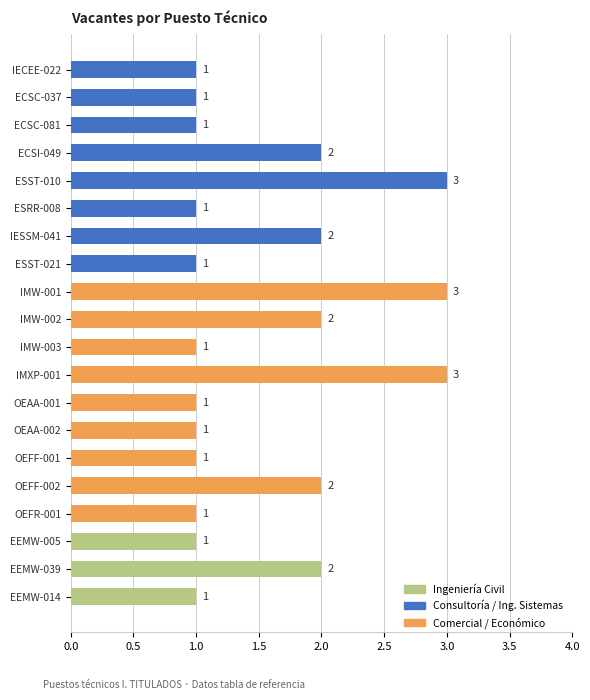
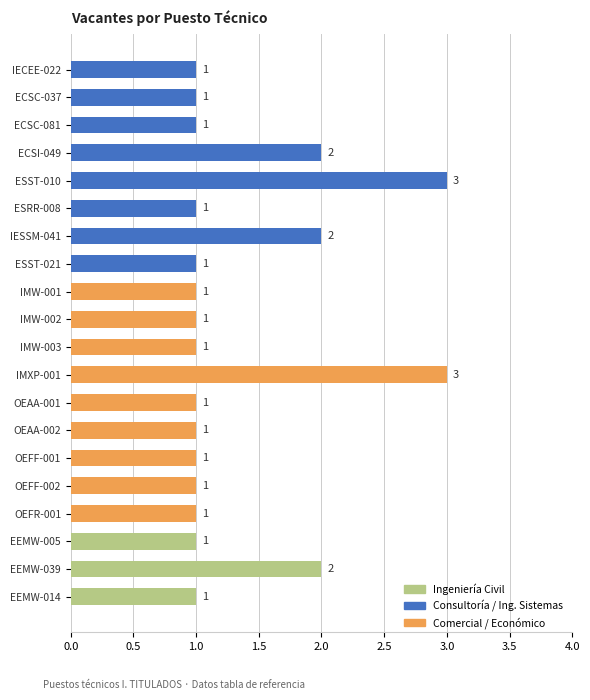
  {
    "IECEE-022": 1,
    "ECSC-037": 1,
    "ECSC-081": 1,
    "ECSI-049": 2,
    "ESST-010": 3,
    "ESRR-008": 1,
    "IESSM-041": 2,
    "ESST-021": 1,
-   "IMW-001": 3,
-   "IMW-002": 2,
+   "IMW-001": 1,
+   "IMW-002": 1,
    "IMW-003": 1,
    "IMXP-001": 3,
    "OEAA-001": 1,
    "OEAA-002": 1,
    "OEFF-001": 1,
-   "OEFF-002": 2,
+   "OEFF-002": 1,
    "OEFR-001": 1,
    "EEMW-005": 1,
    "EEMW-039": 2,
    "EEMW-014": 1
  }
